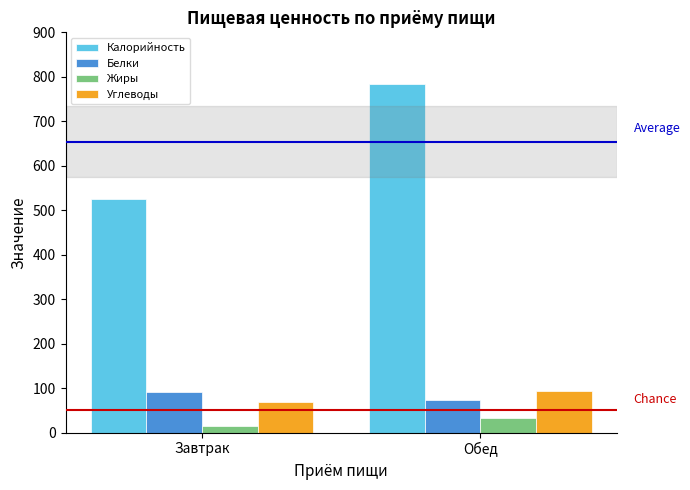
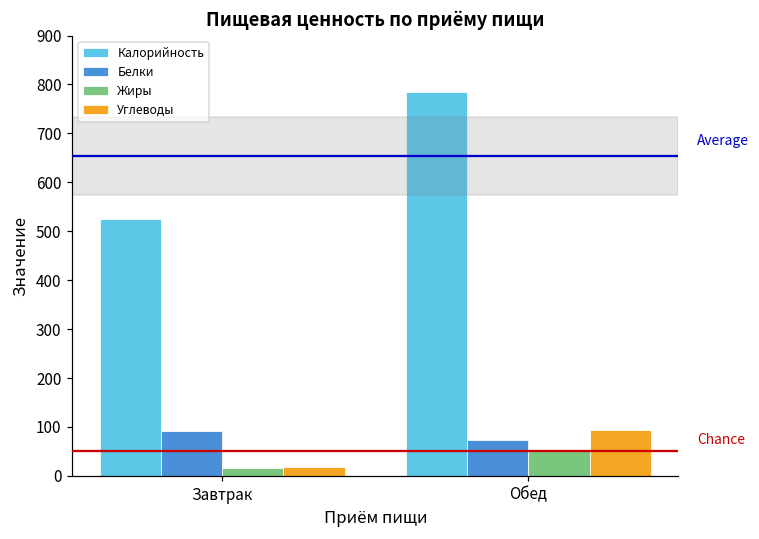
  {
    "Калорийность": {
      "Завтрак": 520,
      "Обед": 780
    },
    "Белки": {
      "Завтрак": 90,
      "Обед": 70
    },
    "Жиры": {
      "Завтрак": 20,
-     "Обед": 30
+     "Обед": 50
    },
    "Углеводы": {
-     "Завтрак": 70,
+     "Завтрак": 20,
      "Обед": 90
    }
  }
